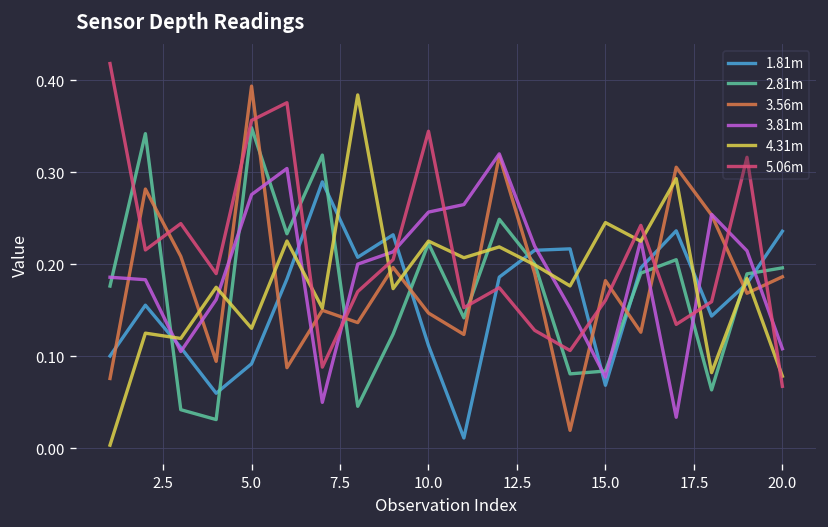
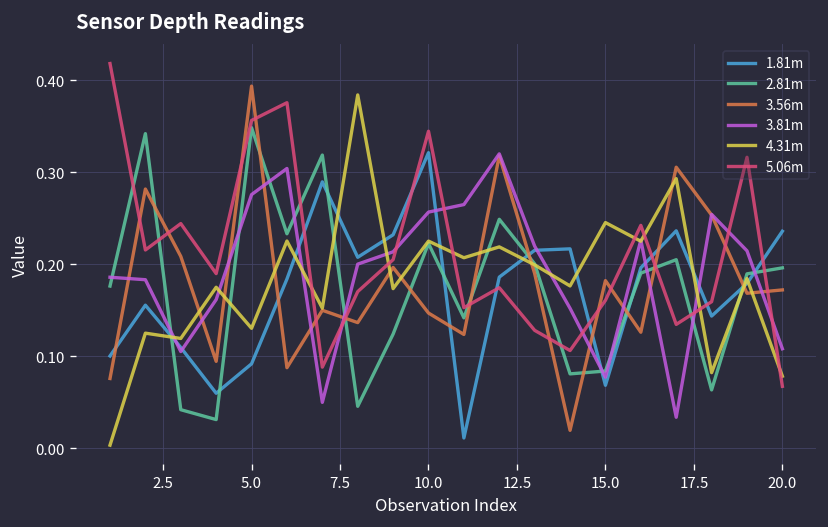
  {
    "1.81m": {
      "5.0": 0.09,
-     "10.0": 0.11,
+     "10.0": 0.32,
      "15.0": 0.07,
      "20.0": 0.24
    },
    "2.81m": {
      "5.0": 0.35,
      "15.0": 0.08,
      "20.0": 0.20
    },
    "3.56m": {
      "5.0": 0.39,
      "10.0": 0.15,
      "15.0": 0.18,
-     "20.0": 0.19
+     "20.0": 0.17
    },
    "3.81m": {
      "5.0": 0.28,
      "10.0": 0.26,
      "15.0": 0.08,
      "20.0": 0.11
    },
    "4.31m": {
      "5.0": 0.13,
      "15.0": 0.25,
      "20.0": 0.08
    },
    "5.06m": {
      "5.0": 0.36,
      "10.0": 0.34,
      "15.0": 0.16,
      "20.0": 0.07
    }
  }
